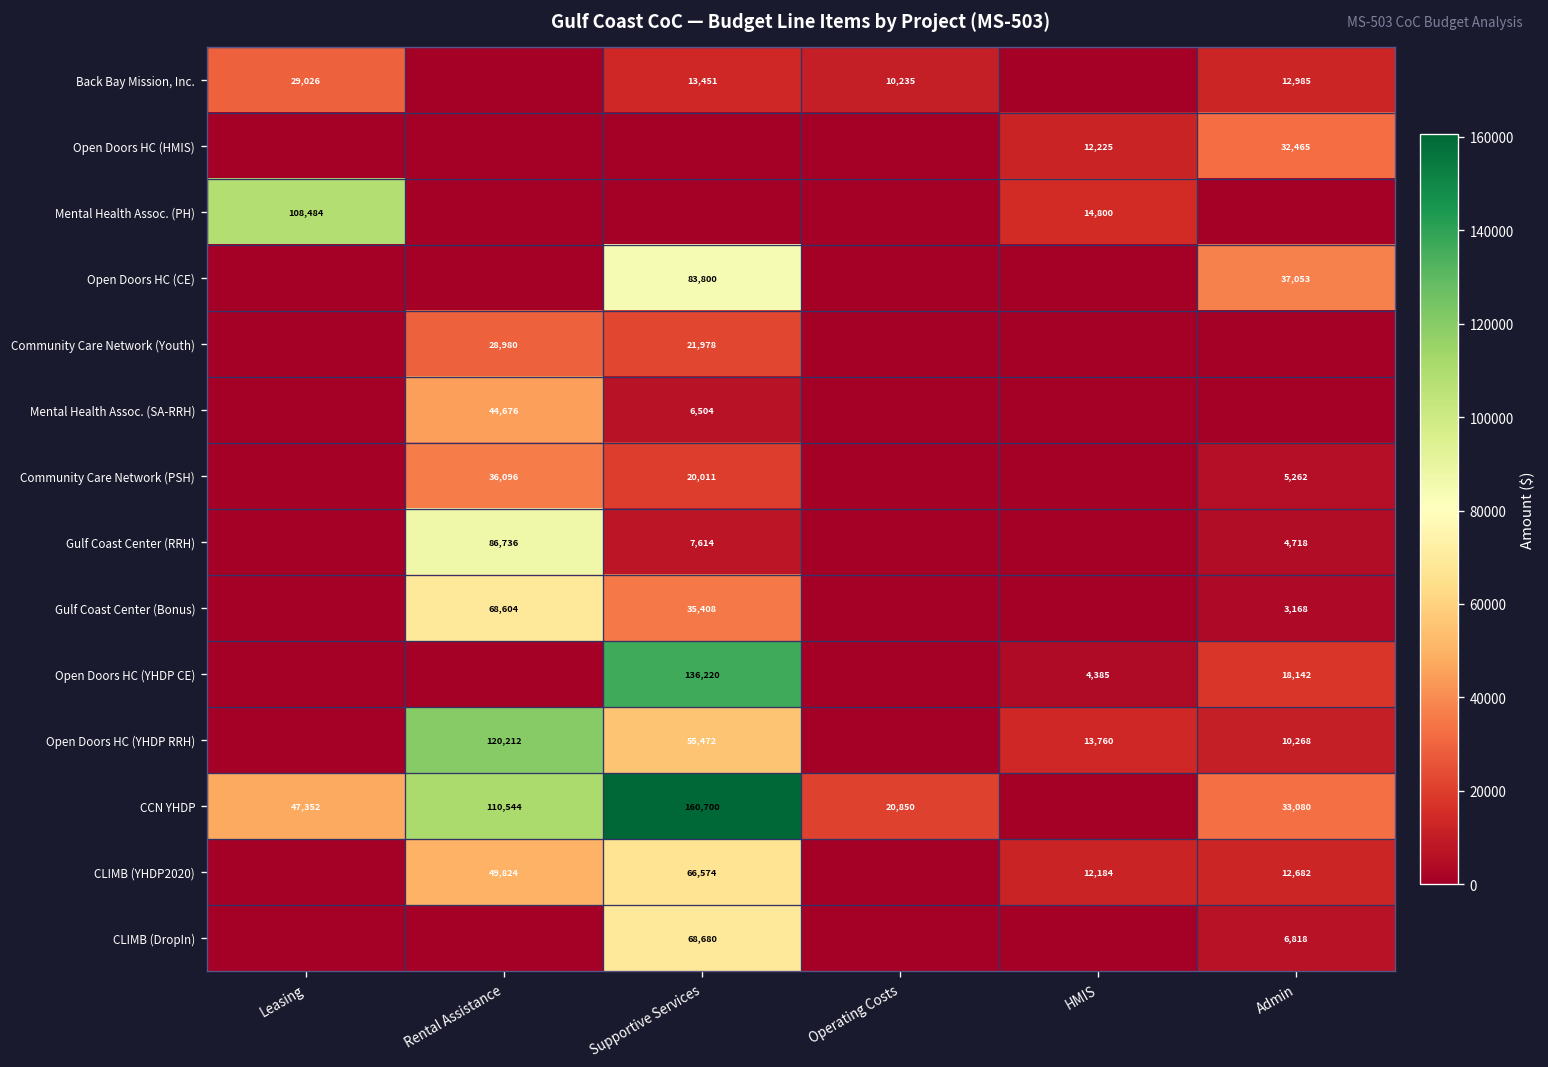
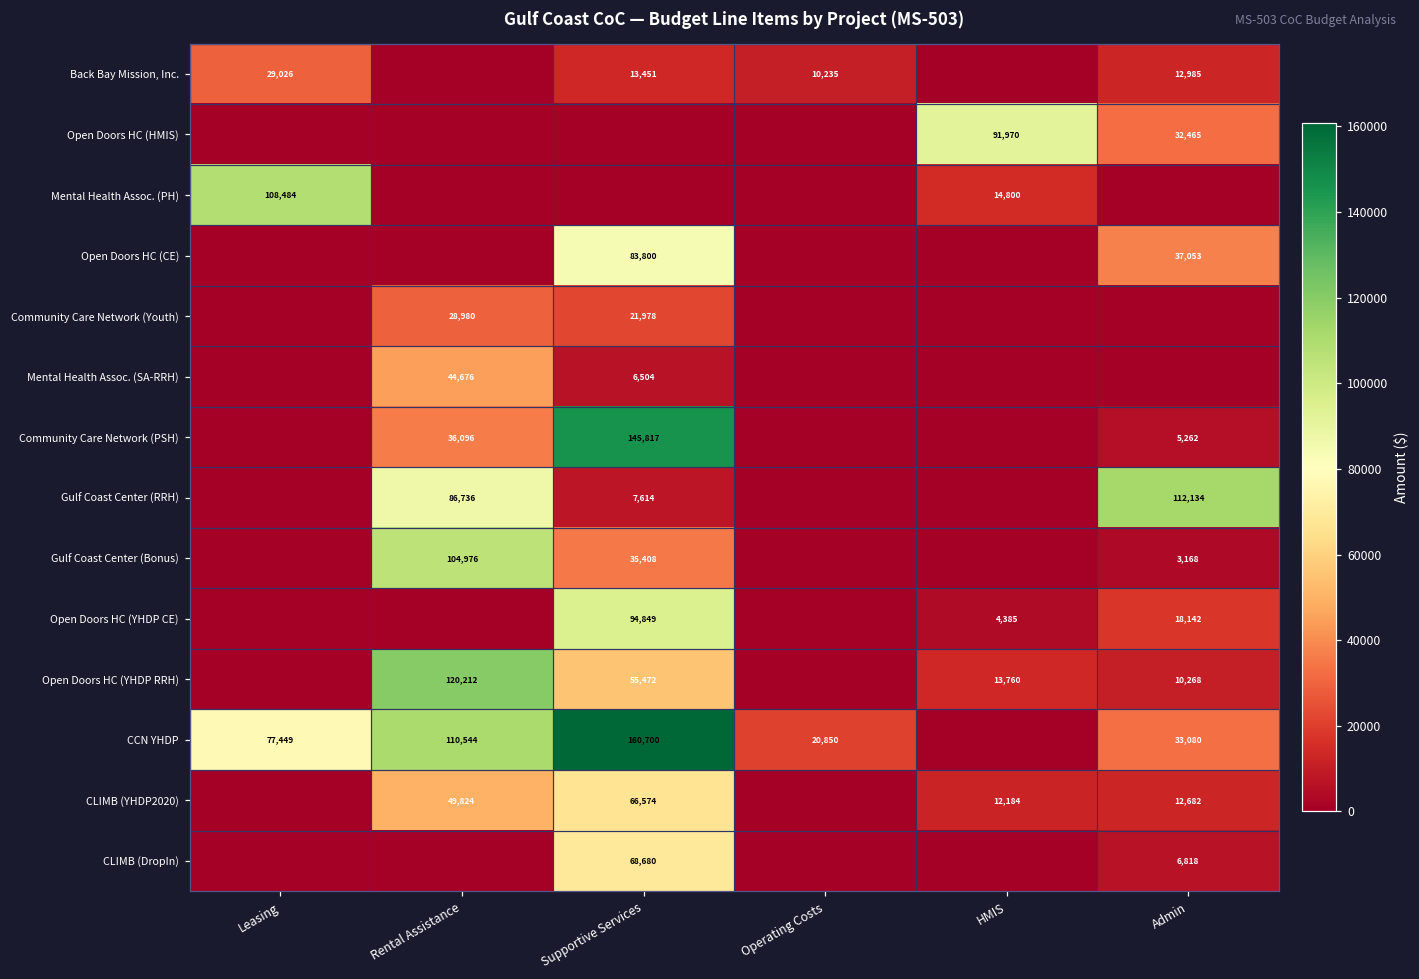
  {
    "Back Bay Mission, Inc.": {
      "Leasing": "29,026",
      "Supportive Services": "13,451",
      "Operating Costs": "10,235",
      "Admin": "12,985"
    },
    "Open Doors HC (HMIS)": {
-     "HMIS": "12,225",
+     "HMIS": "91,970",
      "Admin": "32,465"
    },
    "Mental Health Assoc. (PH)": {
      "Leasing": "108,484",
      "HMIS": "14,800"
    },
    "Open Doors HC (CE)": {
      "Supportive Services": "83,800",
      "Admin": "37,053"
    },
    "Community Care Network (Youth)": {
      "Rental Assistance": "28,980",
      "Supportive Services": "21,978"
    },
    "Mental Health Assoc. (SA-RRH)": {
      "Rental Assistance": "44,676",
      "Supportive Services": "6,504"
    },
    "Community Care Network (PSH)": {
      "Rental Assistance": "36,096",
-     "Supportive Services": "20,011",
+     "Supportive Services": "145,817",
      "Admin": "5,262"
    },
    "Gulf Coast Center (RRH)": {
      "Rental Assistance": "86,736",
      "Supportive Services": "7,614",
-     "Admin": "4,718"
+     "Admin": "112,134"
    },
    "Gulf Coast Center (Bonus)": {
-     "Rental Assistance": "68,604",
+     "Rental Assistance": "104,976",
      "Supportive Services": "35,408",
      "Admin": "3,168"
    },
    "Open Doors HC (YHDP CE)": {
-     "Supportive Services": "136,220",
+     "Supportive Services": "94,849",
      "HMIS": "4,385",
      "Admin": "18,142"
    },
    "Open Doors HC (YHDP RRH)": {
      "Rental Assistance": "120,212",
      "Supportive Services": "55,472",
      "HMIS": "13,760",
      "Admin": "10,268"
    },
    "CCN YHDP": {
-     "Leasing": "47,352",
+     "Leasing": "77,449",
      "Rental Assistance": "110,544",
      "Supportive Services": "160,700",
      "Operating Costs": "20,850",
      "Admin": "33,080"
    },
    "CLIMB (YHDP2020)": {
      "Rental Assistance": "49,824",
      "Supportive Services": "66,574",
      "HMIS": "12,184",
      "Admin": "12,682"
    },
    "CLIMB (DropIn)": {
      "Supportive Services": "68,680",
      "Admin": "6,818"
    }
  }
